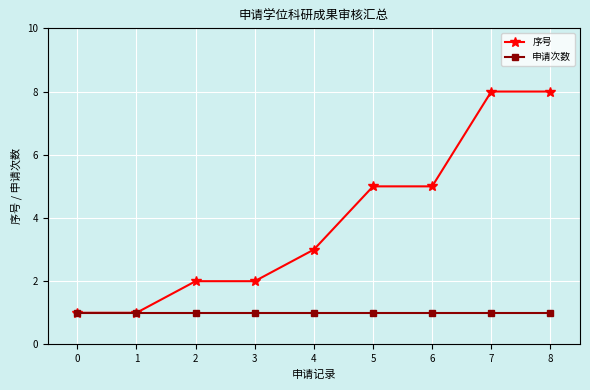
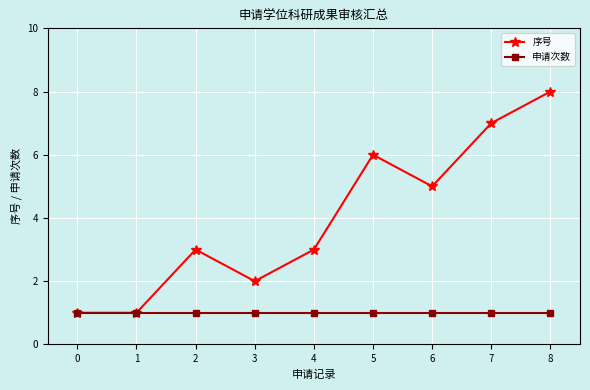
  {
    "序号": {
-     "2": 2,
+     "2": 3,
      "3": 2,
      "4": 3,
-     "5": 5,
+     "5": 6,
      "6": 5,
-     "7": 8,
+     "7": 7,
      "8": 8
    },
    "申请次数": {
      "2": 1,
      "3": 1,
      "4": 1,
      "5": 1,
      "6": 1,
      "7": 1,
      "8": 1
    }
  }
